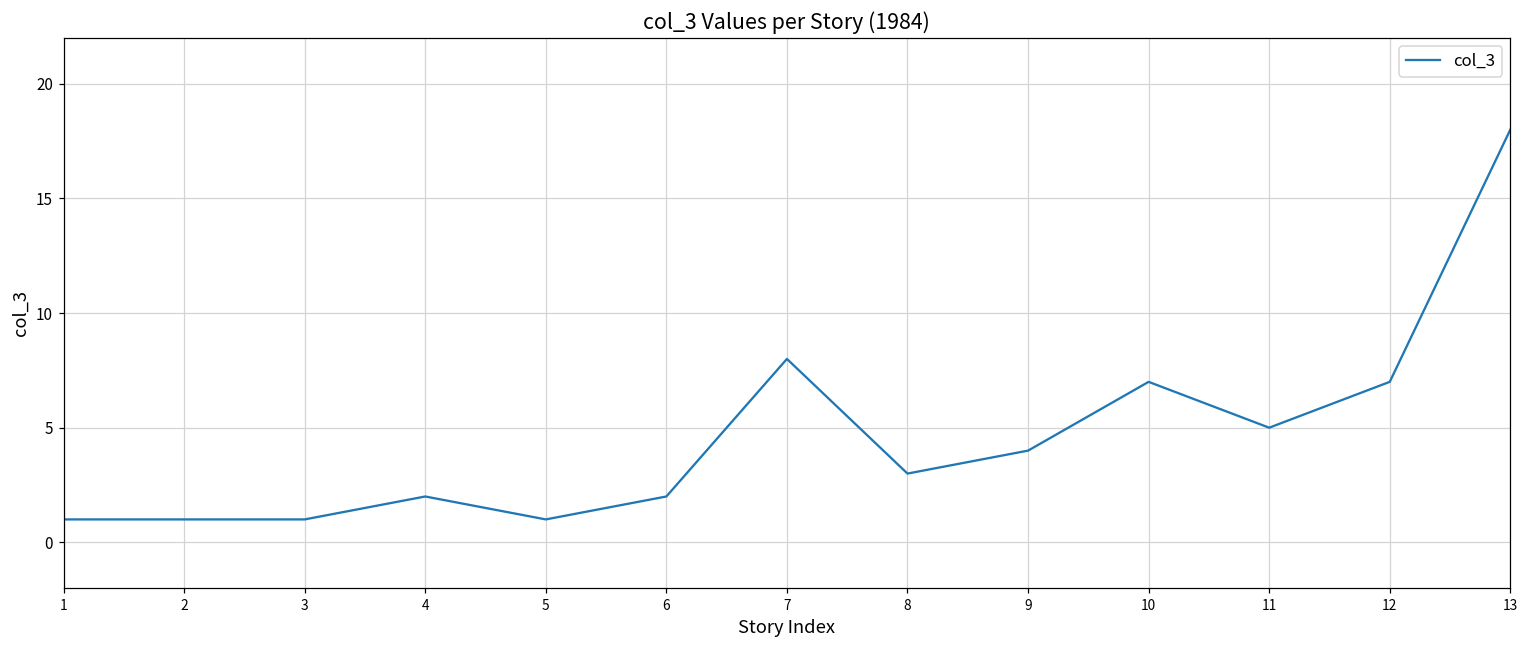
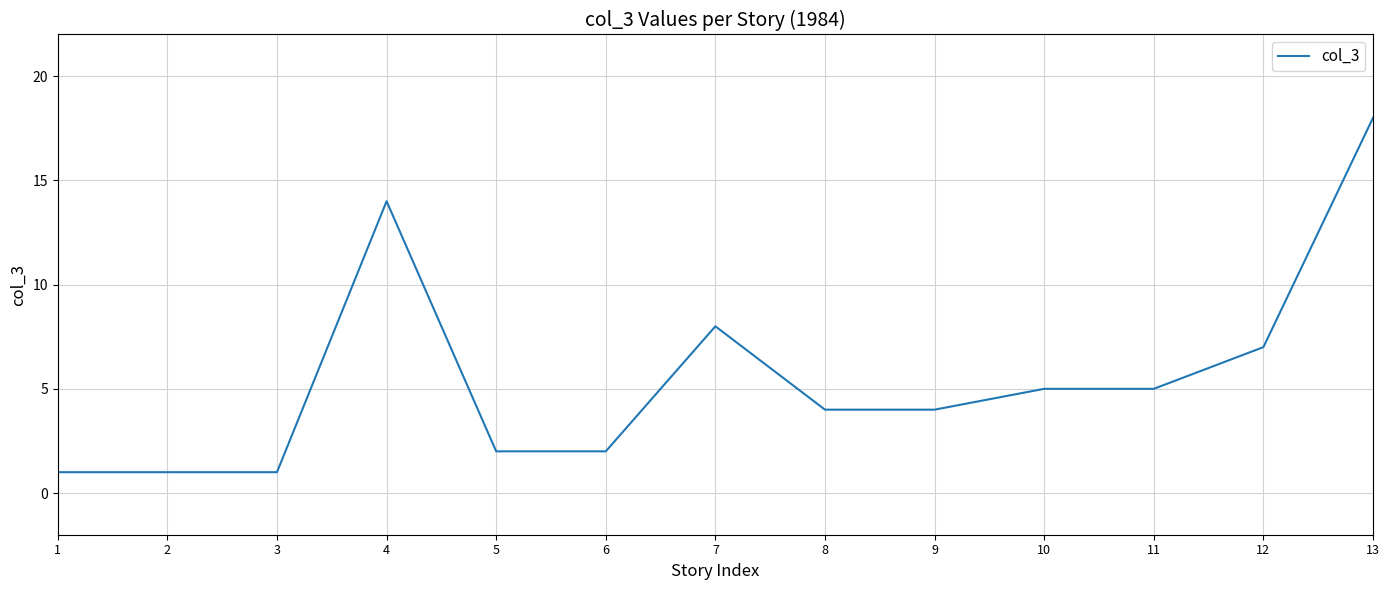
  {
    "1": 1,
    "2": 1,
    "3": 1,
-   "4": 2,
-   "5": 1,
+   "4": 14,
+   "5": 2,
    "6": 2,
    "7": 8,
-   "8": 3,
+   "8": 4,
    "9": 4,
-   "10": 7,
+   "10": 5,
    "11": 5,
    "12": 7,
    "13": 18
  }
